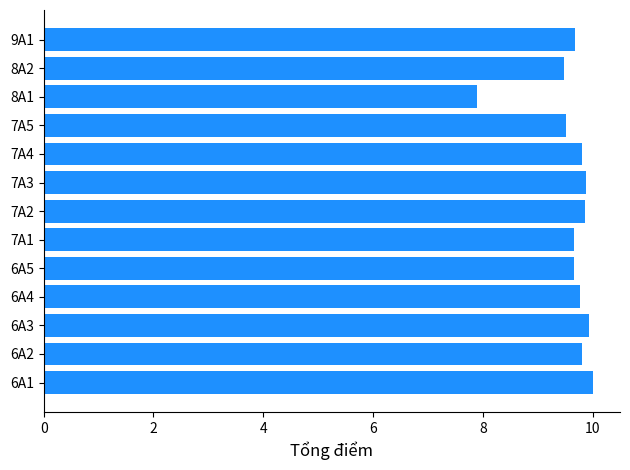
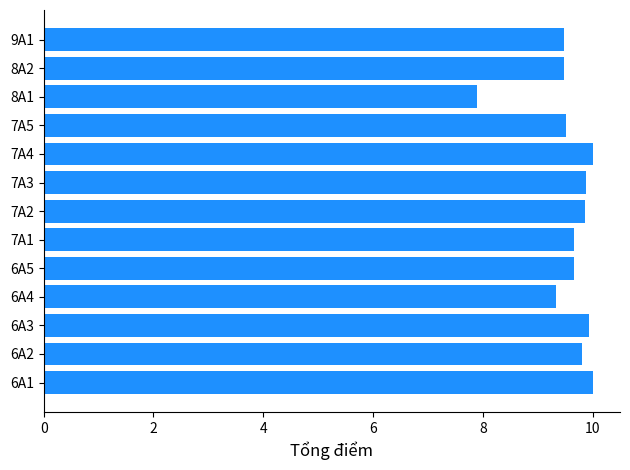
  {
-   "9A1": 9.7,
+   "9A1": 9.5,
    "8A2": 9.5,
    "8A1": 7.9,
    "7A5": 9.5,
-   "7A4": 9.8,
+   "7A4": 10.0,
    "7A3": 9.9,
    "7A2": 9.9,
    "7A1": 9.7,
    "6A5": 9.7,
-   "6A4": 9.8,
+   "6A4": 9.3,
    "6A3": 9.9,
    "6A2": 9.8,
    "6A1": 10.0
  }
